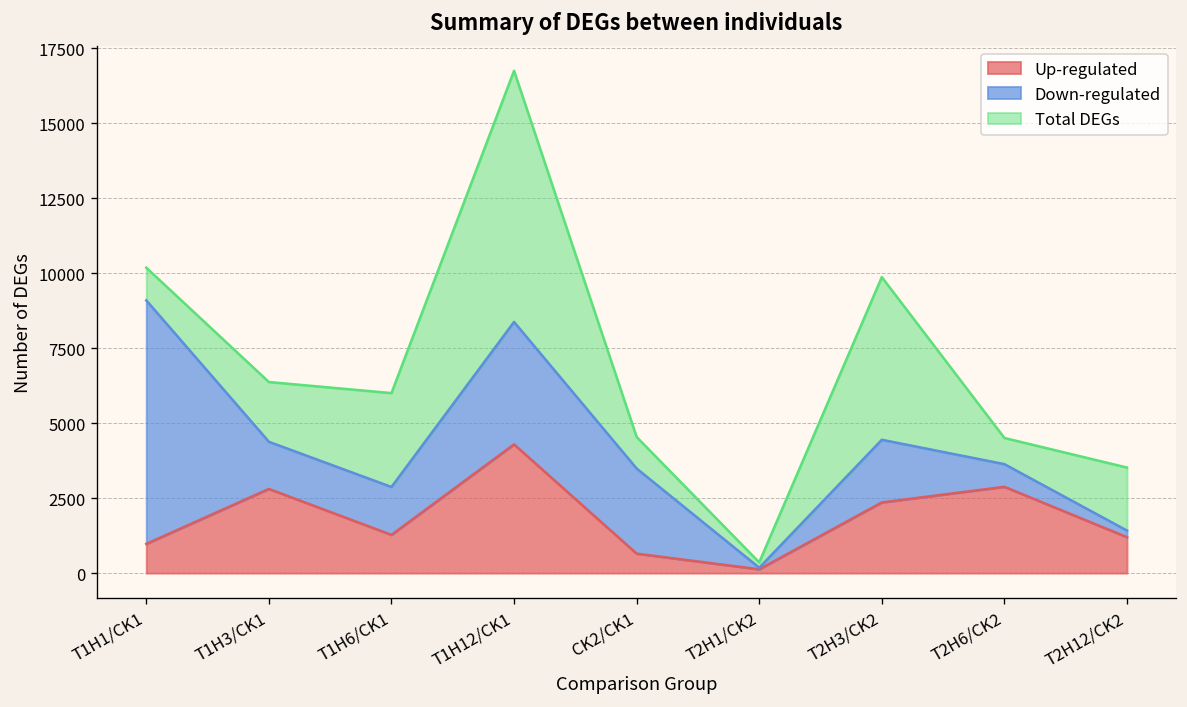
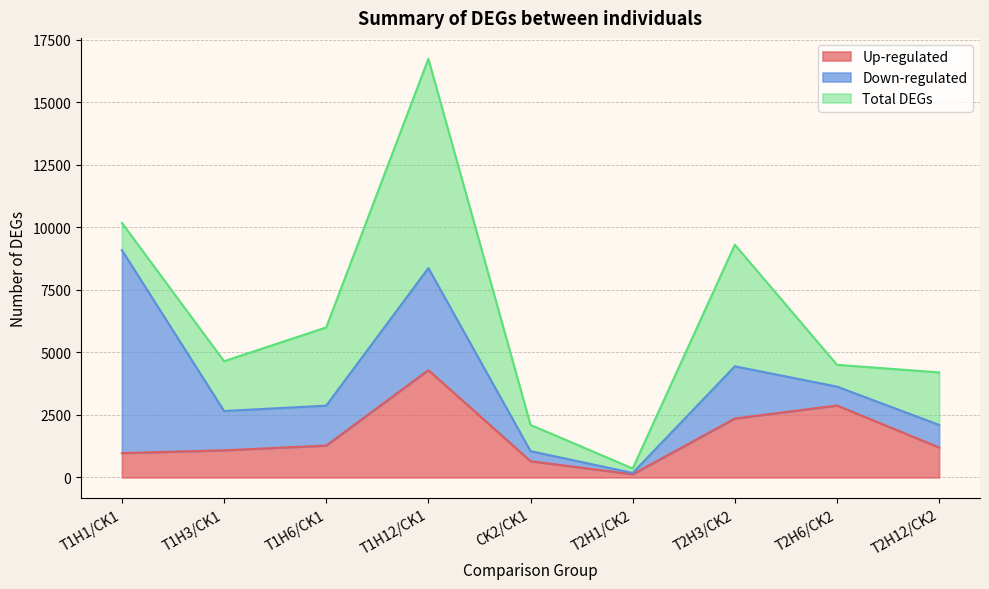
  {
    "Up-regulated": {
      "T1H1/CK1": 1000,
-     "T1H3/CK1": 2800,
+     "T1H3/CK1": 1100,
      "T1H6/CK1": 1300,
      "T1H12/CK1": 4300,
      "CK2/CK1": 600,
      "T2H3/CK2": 2400,
      "T2H6/CK2": 2900,
      "T2H12/CK2": 1200
    },
    "Down-regulated": {
      "T1H1/CK1": 8100,
      "T1H3/CK1": 1600,
      "T1H6/CK1": 1600,
      "T1H12/CK1": 4100,
-     "CK2/CK1": 2800,
+     "CK2/CK1": 400,
      "T2H3/CK2": 2100,
      "T2H6/CK2": 800,
-     "T2H12/CK2": 200
+     "T2H12/CK2": 900
    },
    "Total DEGs": {
      "T1H1/CK1": 1100,
      "T1H3/CK1": 2000,
      "T1H6/CK1": 3100,
      "T1H12/CK1": 8400,
      "CK2/CK1": 1100,
      "T2H1/CK2": 200,
-     "T2H3/CK2": 5400,
+     "T2H3/CK2": 4900,
      "T2H6/CK2": 900,
      "T2H12/CK2": 2100
    }
  }
